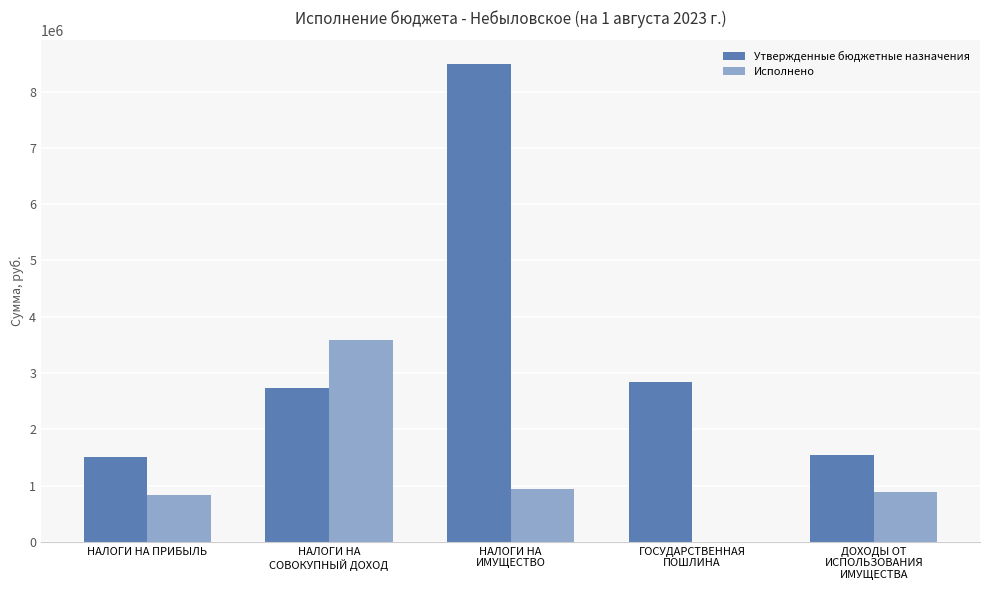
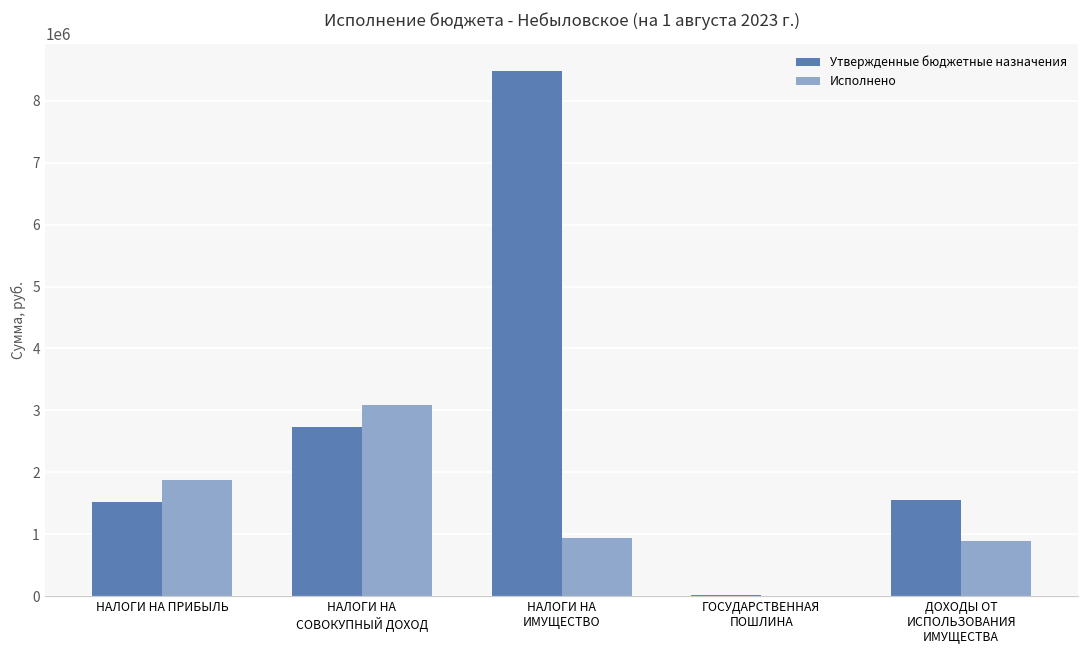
  {
    "Утвержденные бюджетные назначения": {
      "НАЛОГИ НА ПРИБЫЛЬ": 1500000,
      "НАЛОГИ НА СОВОКУПНЫЙ ДОХОД": 2700000,
      "НАЛОГИ НА ИМУЩЕСТВО": 8500000,
-     "ГОСУДАРСТВЕННАЯ ПОШЛИНА": 2800000,
+     "ГОСУДАРСТВЕННАЯ ПОШЛИНА": 0,
      "ДОХОДЫ ОТ ИСПОЛЬЗОВАНИЯ ИМУЩЕСТВА": 1500000
    },
    "Исполнено": {
-     "НАЛОГИ НА ПРИБЫЛЬ": 800000,
-     "НАЛОГИ НА СОВОКУПНЫЙ ДОХОД": 3600000,
+     "НАЛОГИ НА ПРИБЫЛЬ": 1900000,
+     "НАЛОГИ НА СОВОКУПНЫЙ ДОХОД": 3100000,
      "НАЛОГИ НА ИМУЩЕСТВО": 900000,
      "ДОХОДЫ ОТ ИСПОЛЬЗОВАНИЯ ИМУЩЕСТВА": 900000
    }
  }
